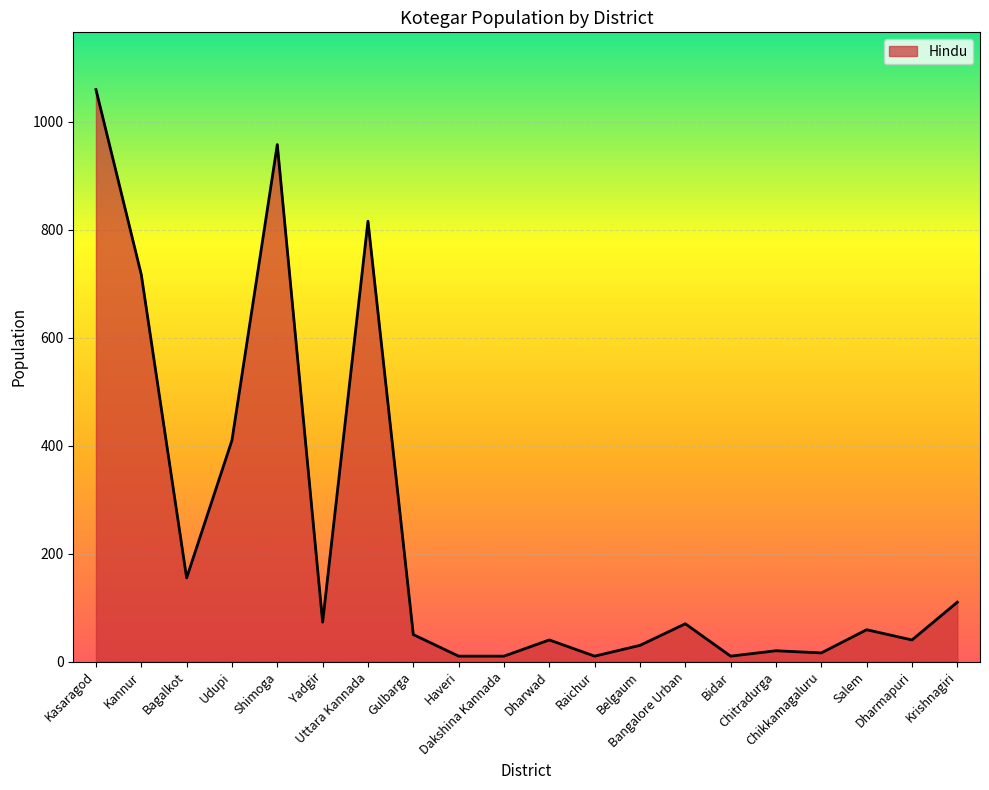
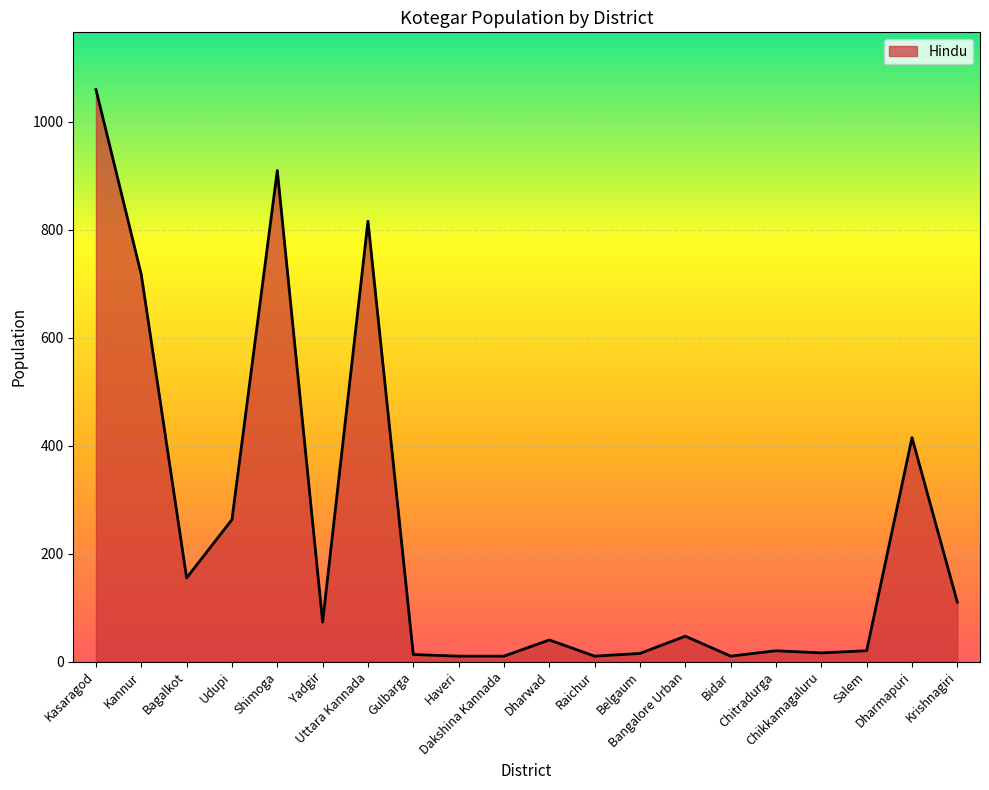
  {
    "Kasaragod": 1060,
    "Kannur": 720,
    "Bagalkot": 160,
-   "Udupi": 410,
-   "Shimoga": 960,
+   "Udupi": 260,
+   "Shimoga": 910,
    "Yadgir": 70,
    "Uttara Kannada": 820,
-   "Gulbarga": 50,
+   "Gulbarga": 10,
    "Haveri": 10,
    "Dakshina Kannada": 10,
    "Dharwad": 40,
    "Raichur": 10,
-   "Belgaum": 30,
-   "Bangalore Urban": 70,
+   "Belgaum": 20,
+   "Bangalore Urban": 50,
    "Bidar": 10,
    "Chitradurga": 20,
    "Chikkamagaluru": 20,
-   "Salem": 60,
-   "Dharmapuri": 40,
+   "Salem": 20,
+   "Dharmapuri": 420,
    "Krishnagiri": 110
  }
